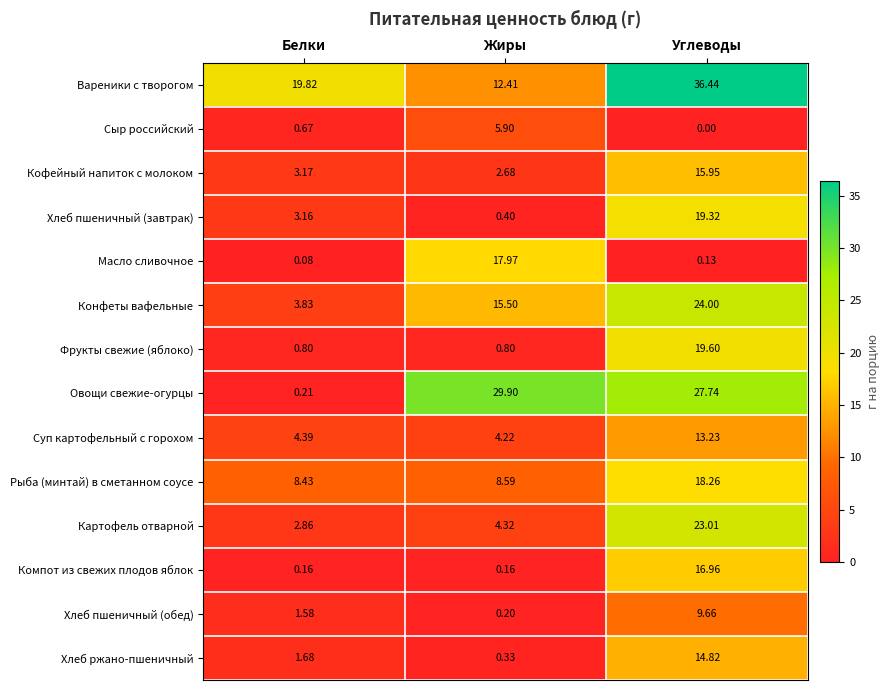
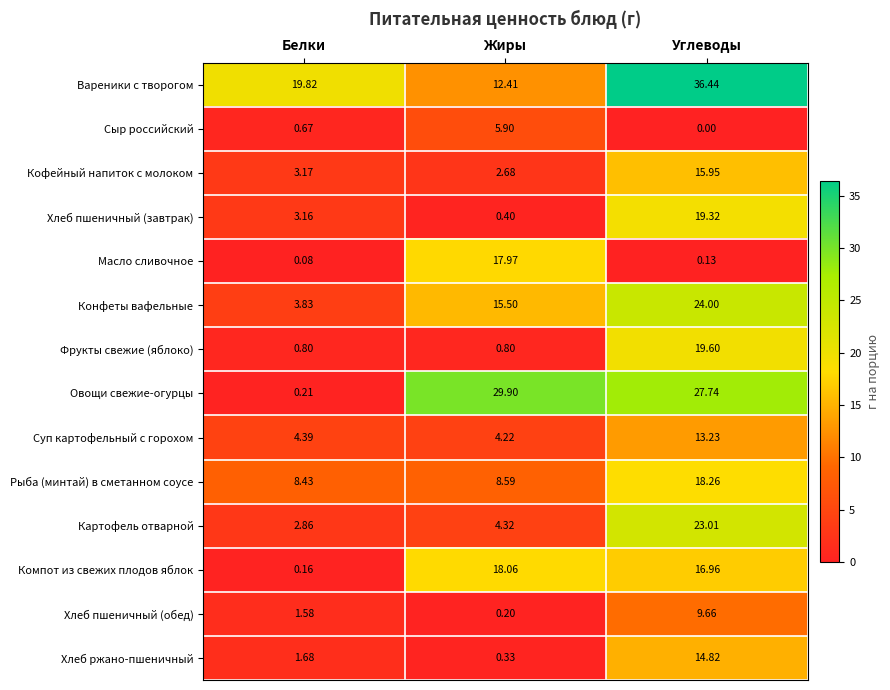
  {
    "Вареники с творогом": {
      "Белки": 19.82,
      "Жиры": 12.41,
      "Углеводы": 36.44
    },
    "Сыр российский": {
      "Белки": 0.67,
      "Жиры": 5.90,
      "Углеводы": 0.00
    },
    "Кофейный напиток с молоком": {
      "Белки": 3.17,
      "Жиры": 2.68,
      "Углеводы": 15.95
    },
    "Хлеб пшеничный (завтрак)": {
      "Белки": 3.16,
      "Жиры": 0.40,
      "Углеводы": 19.32
    },
    "Масло сливочное": {
      "Белки": 0.08,
      "Жиры": 17.97,
      "Углеводы": 0.13
    },
    "Конфеты вафельные": {
      "Белки": 3.83,
      "Жиры": 15.50,
      "Углеводы": 24.00
    },
    "Фрукты свежие (яблоко)": {
      "Белки": 0.80,
      "Жиры": 0.80,
      "Углеводы": 19.60
    },
    "Овощи свежие-огурцы": {
      "Белки": 0.21,
      "Жиры": 29.90,
      "Углеводы": 27.74
    },
    "Суп картофельный с горохом": {
      "Белки": 4.39,
      "Жиры": 4.22,
      "Углеводы": 13.23
    },
    "Рыба (минтай) в сметанном соусе": {
      "Белки": 8.43,
      "Жиры": 8.59,
      "Углеводы": 18.26
    },
    "Картофель отварной": {
      "Белки": 2.86,
      "Жиры": 4.32,
      "Углеводы": 23.01
    },
    "Компот из свежих плодов яблок": {
      "Белки": 0.16,
-     "Жиры": 0.16,
+     "Жиры": 18.06,
      "Углеводы": 16.96
    },
    "Хлеб пшеничный (обед)": {
      "Белки": 1.58,
      "Жиры": 0.20,
      "Углеводы": 9.66
    },
    "Хлеб ржано-пшеничный": {
      "Белки": 1.68,
      "Жиры": 0.33,
      "Углеводы": 14.82
    }
  }
